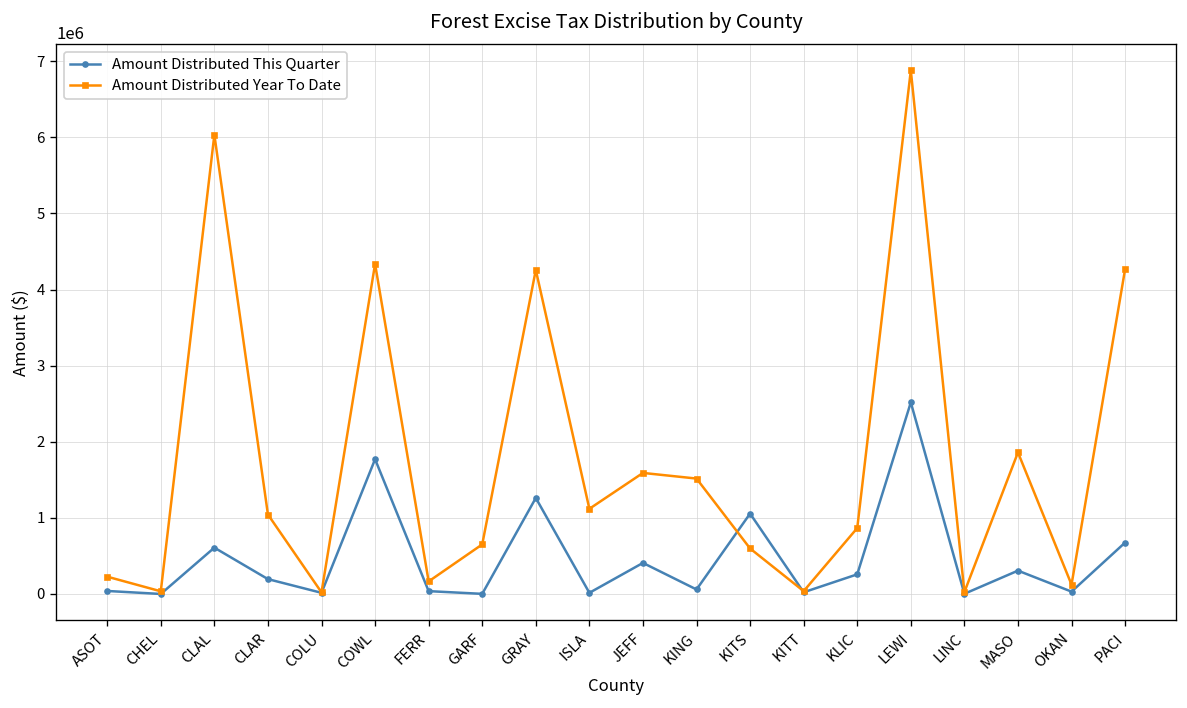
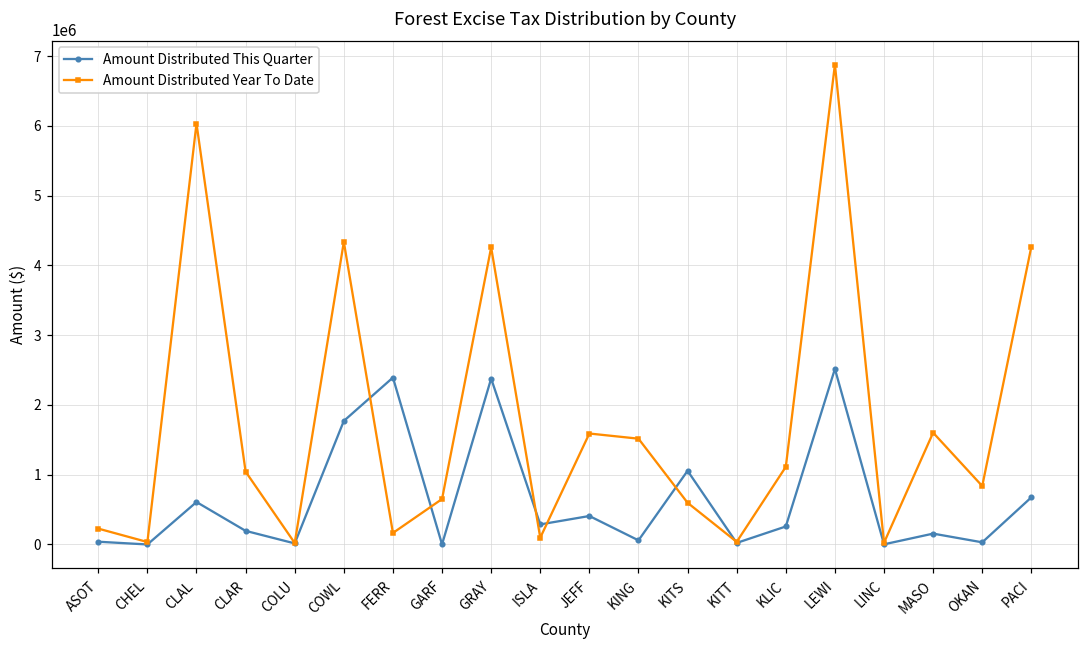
  {
    "Amount Distributed This Quarter": {
      "ASOT": 0,
      "CLAL": 600000,
      "CLAR": 200000,
      "COWL": 1800000,
-     "FERR": 0,
+     "FERR": 2400000,
      "GARF": 0,
-     "GRAY": 1300000,
-     "ISLA": 0,
+     "GRAY": 2400000,
+     "ISLA": 300000,
      "JEFF": 400000,
      "KING": 100000,
      "KITS": 1100000,
      "KLIC": 300000,
      "LEWI": 2500000,
-     "MASO": 300000,
+     "MASO": 200000,
      "OKAN": 0,
      "PACI": 700000
    },
    "Amount Distributed Year To Date": {
      "ASOT": 200000,
      "CLAL": 6000000,
      "CLAR": 1000000,
      "COWL": 4300000,
      "FERR": 200000,
      "GARF": 700000,
      "GRAY": 4300000,
-     "ISLA": 1100000,
+     "ISLA": 100000,
      "JEFF": 1600000,
      "KING": 1500000,
      "KITS": 600000,
-     "KLIC": 900000,
+     "KLIC": 1100000,
      "LEWI": 6900000,
-     "MASO": 1900000,
-     "OKAN": 100000,
+     "MASO": 1600000,
+     "OKAN": 800000,
      "PACI": 4300000
    }
  }
